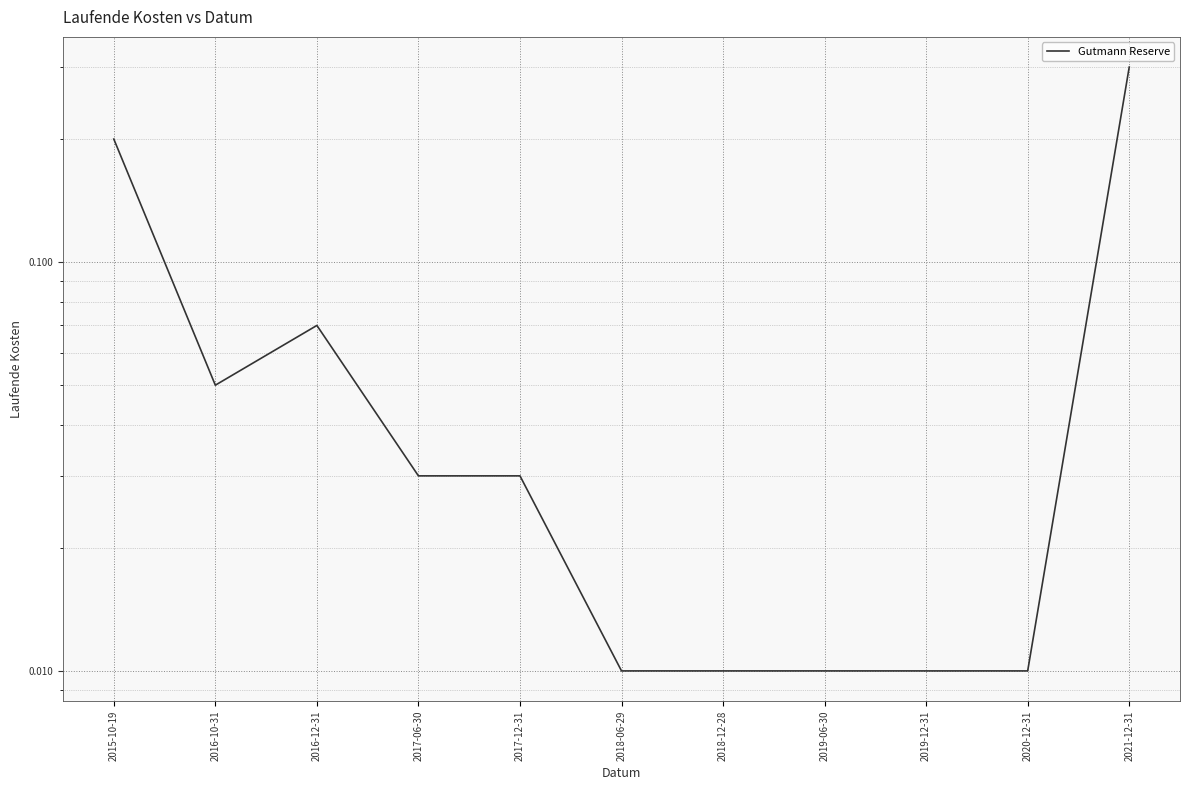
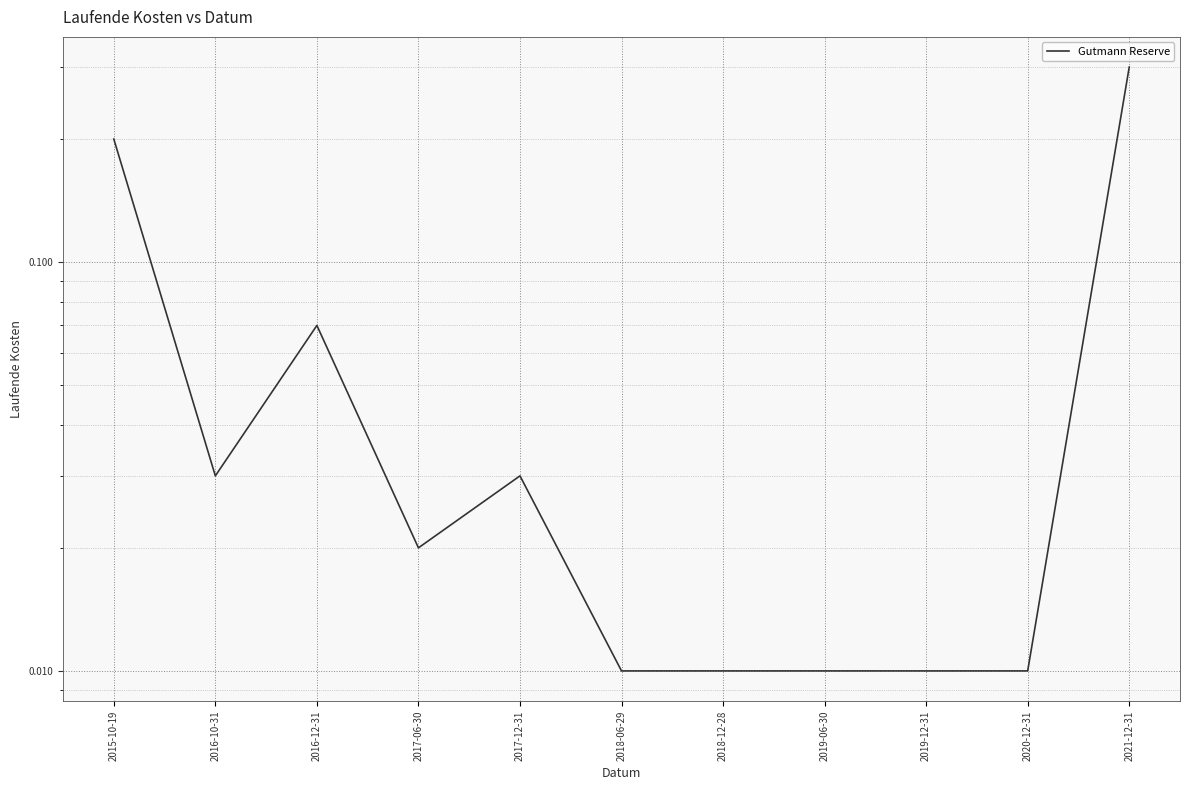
  {
    "2015-10-19": 0.20,
-   "2016-10-31": 0.05,
+   "2016-10-31": 0.03,
    "2016-12-31": 0.07,
-   "2017-06-30": 0.03,
+   "2017-06-30": 0.02,
    "2017-12-31": 0.03,
    "2018-06-29": 0.01,
    "2018-12-28": 0.01,
    "2019-06-30": 0.01,
    "2019-12-31": 0.01,
    "2020-12-31": 0.01,
    "2021-12-31": 0.30
  }
